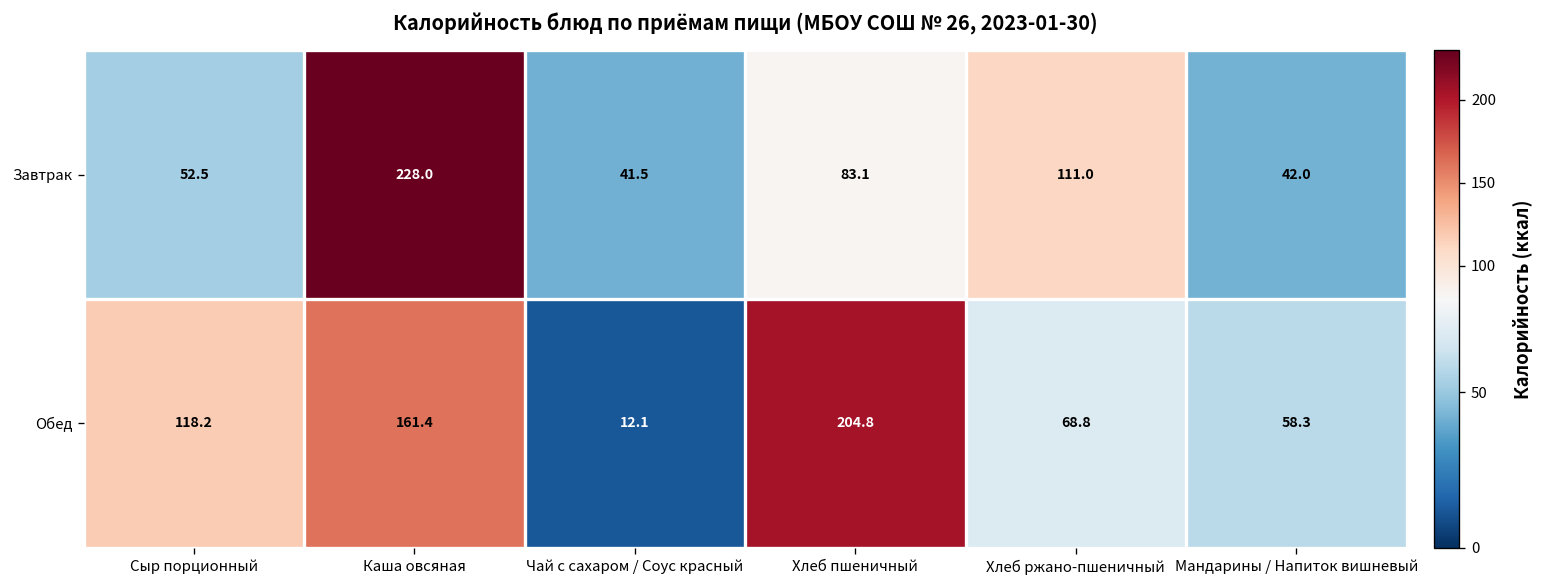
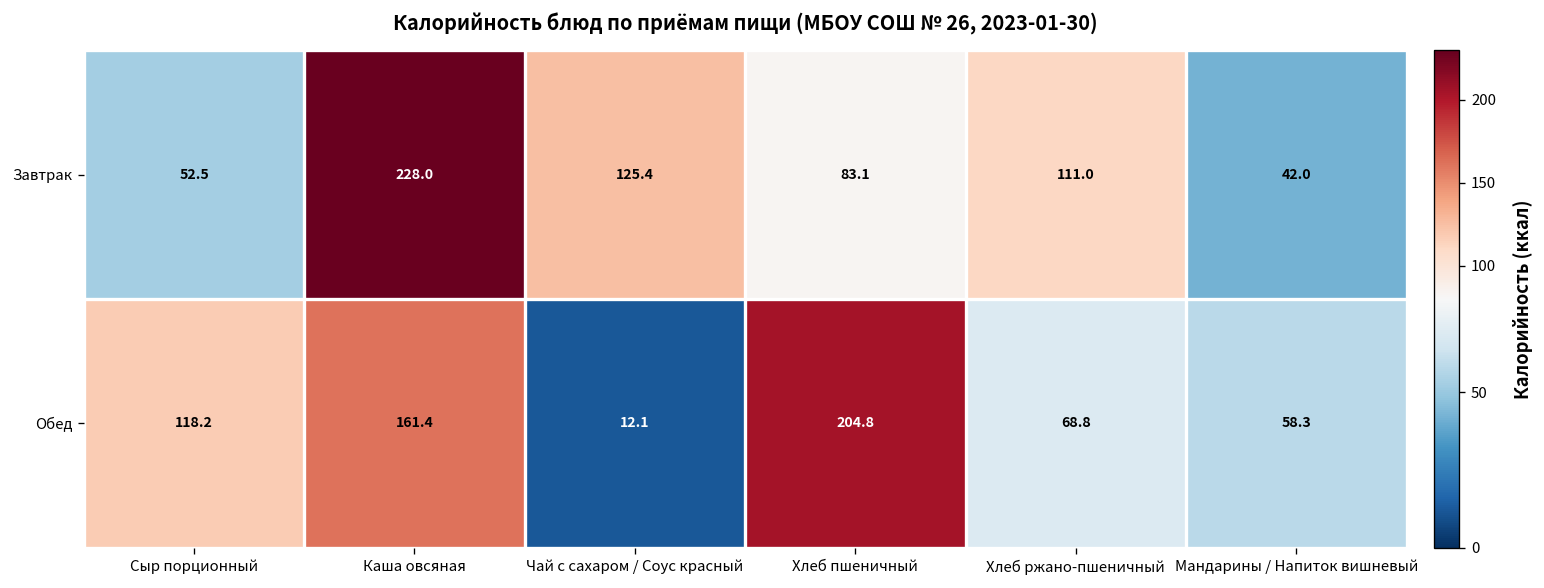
  {
    "Завтрак": {
      "Сыр порционный": 52.5,
      "Каша овсяная": 228.0,
-     "Чай с сахаром / Соус красный": 41.5,
+     "Чай с сахаром / Соус красный": 125.4,
      "Хлеб пшеничный": 83.1,
      "Хлеб ржано-пшеничный": 111.0,
      "Мандарины / Напиток вишневый": 42.0
    },
    "Обед": {
      "Сыр порционный": 118.2,
      "Каша овсяная": 161.4,
      "Чай с сахаром / Соус красный": 12.1,
      "Хлеб пшеничный": 204.8,
      "Хлеб ржано-пшеничный": 68.8,
      "Мандарины / Напиток вишневый": 58.3
    }
  }
